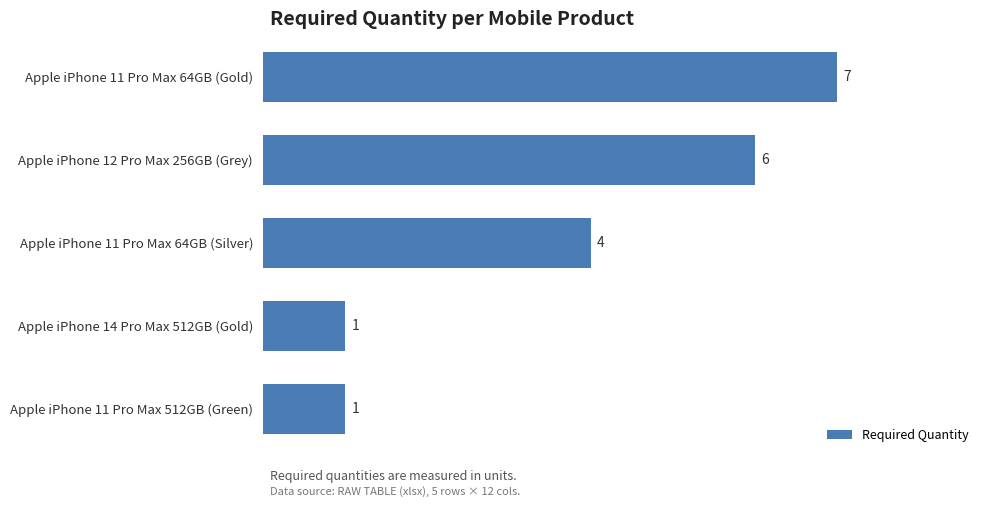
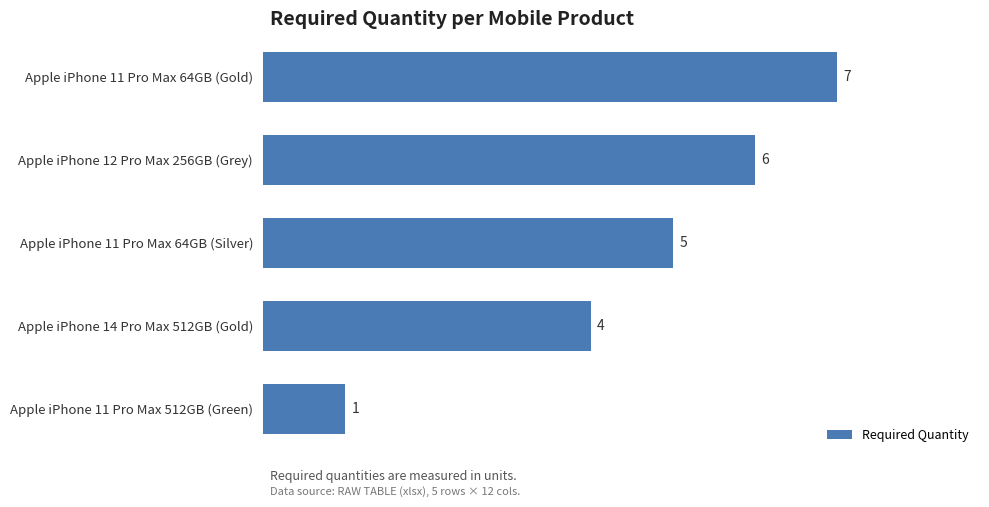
  {
    "Apple iPhone 11 Pro Max 64GB (Gold)": 7,
    "Apple iPhone 12 Pro Max 256GB (Grey)": 6,
-   "Apple iPhone 11 Pro Max 64GB (Silver)": 4,
-   "Apple iPhone 14 Pro Max 512GB (Gold)": 1,
+   "Apple iPhone 11 Pro Max 64GB (Silver)": 5,
+   "Apple iPhone 14 Pro Max 512GB (Gold)": 4,
    "Apple iPhone 11 Pro Max 512GB (Green)": 1
  }
